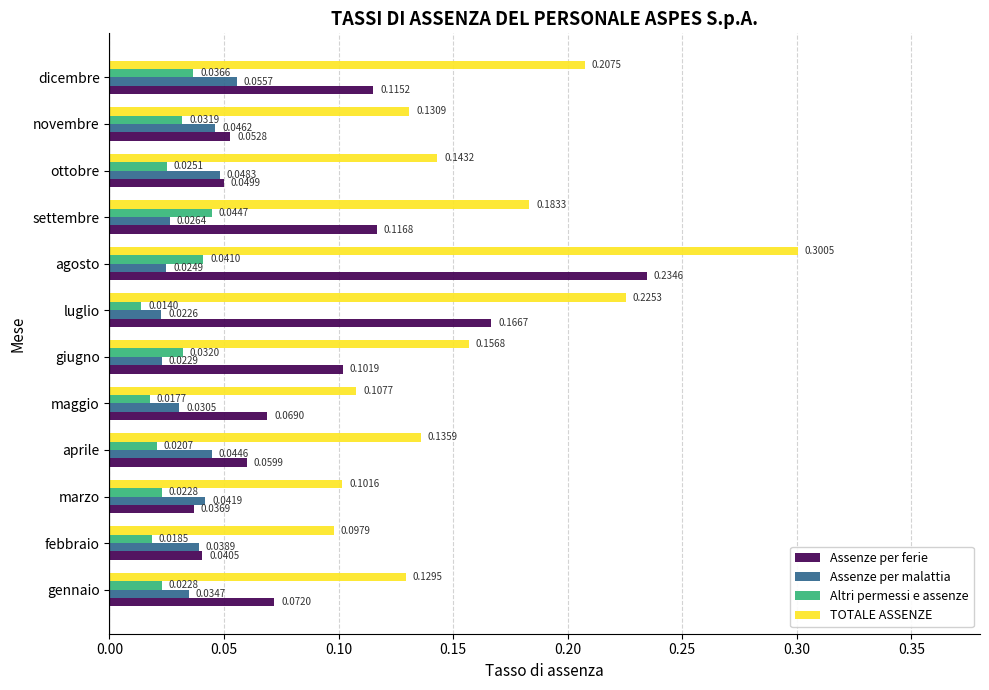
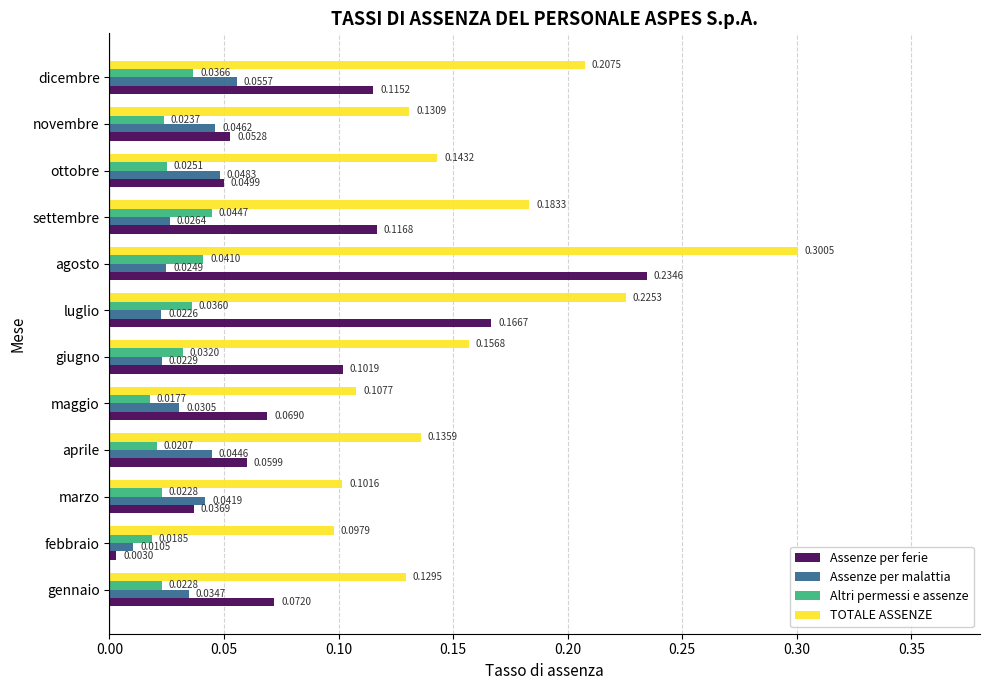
  {
    "Assenze per ferie": {
      "dicembre": 0.1152,
      "novembre": 0.0528,
      "ottobre": 0.0499,
      "settembre": 0.1168,
      "agosto": 0.2346,
      "luglio": 0.1667,
      "giugno": 0.1019,
      "maggio": 0.0690,
      "aprile": 0.0599,
      "marzo": 0.0369,
-     "febbraio": 0.0405,
+     "febbraio": 0.0030,
      "gennaio": 0.0720
    },
    "Assenze per malattia": {
      "dicembre": 0.0557,
      "novembre": 0.0462,
      "ottobre": 0.0483,
      "settembre": 0.0264,
      "agosto": 0.0249,
      "luglio": 0.0226,
      "giugno": 0.0229,
      "maggio": 0.0305,
      "aprile": 0.0446,
      "marzo": 0.0419,
-     "febbraio": 0.0389,
+     "febbraio": 0.0105,
      "gennaio": 0.0347
    },
    "Altri permessi e assenze": {
      "dicembre": 0.0366,
-     "novembre": 0.0319,
+     "novembre": 0.0237,
      "ottobre": 0.0251,
      "settembre": 0.0447,
      "agosto": 0.0410,
-     "luglio": 0.0140,
+     "luglio": 0.0360,
      "giugno": 0.0320,
      "maggio": 0.0177,
      "aprile": 0.0207,
      "marzo": 0.0228,
      "febbraio": 0.0185,
      "gennaio": 0.0228
    },
    "TOTALE ASSENZE": {
      "dicembre": 0.2075,
      "novembre": 0.1309,
      "ottobre": 0.1432,
      "settembre": 0.1833,
      "agosto": 0.3005,
      "luglio": 0.2253,
      "giugno": 0.1568,
      "maggio": 0.1077,
      "aprile": 0.1359,
      "marzo": 0.1016,
      "febbraio": 0.0979,
      "gennaio": 0.1295
    }
  }
